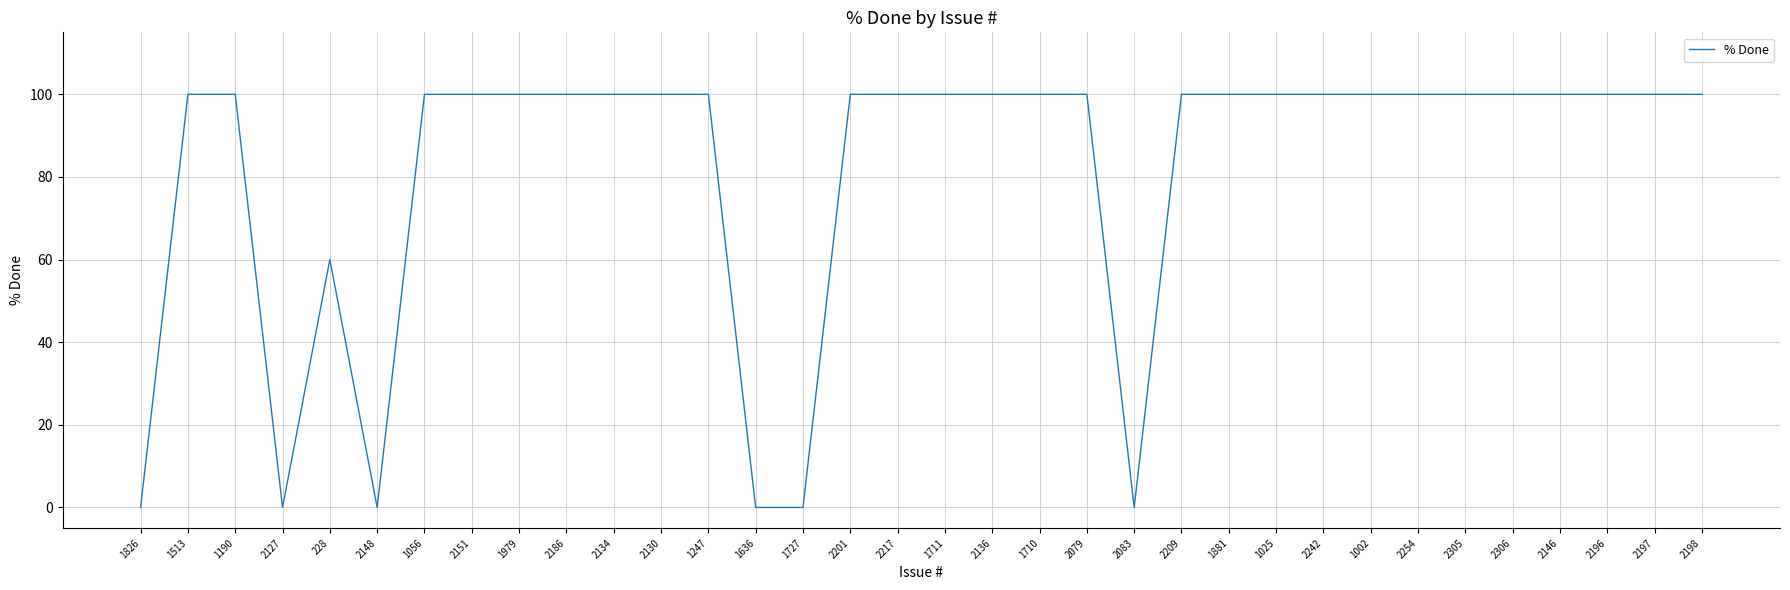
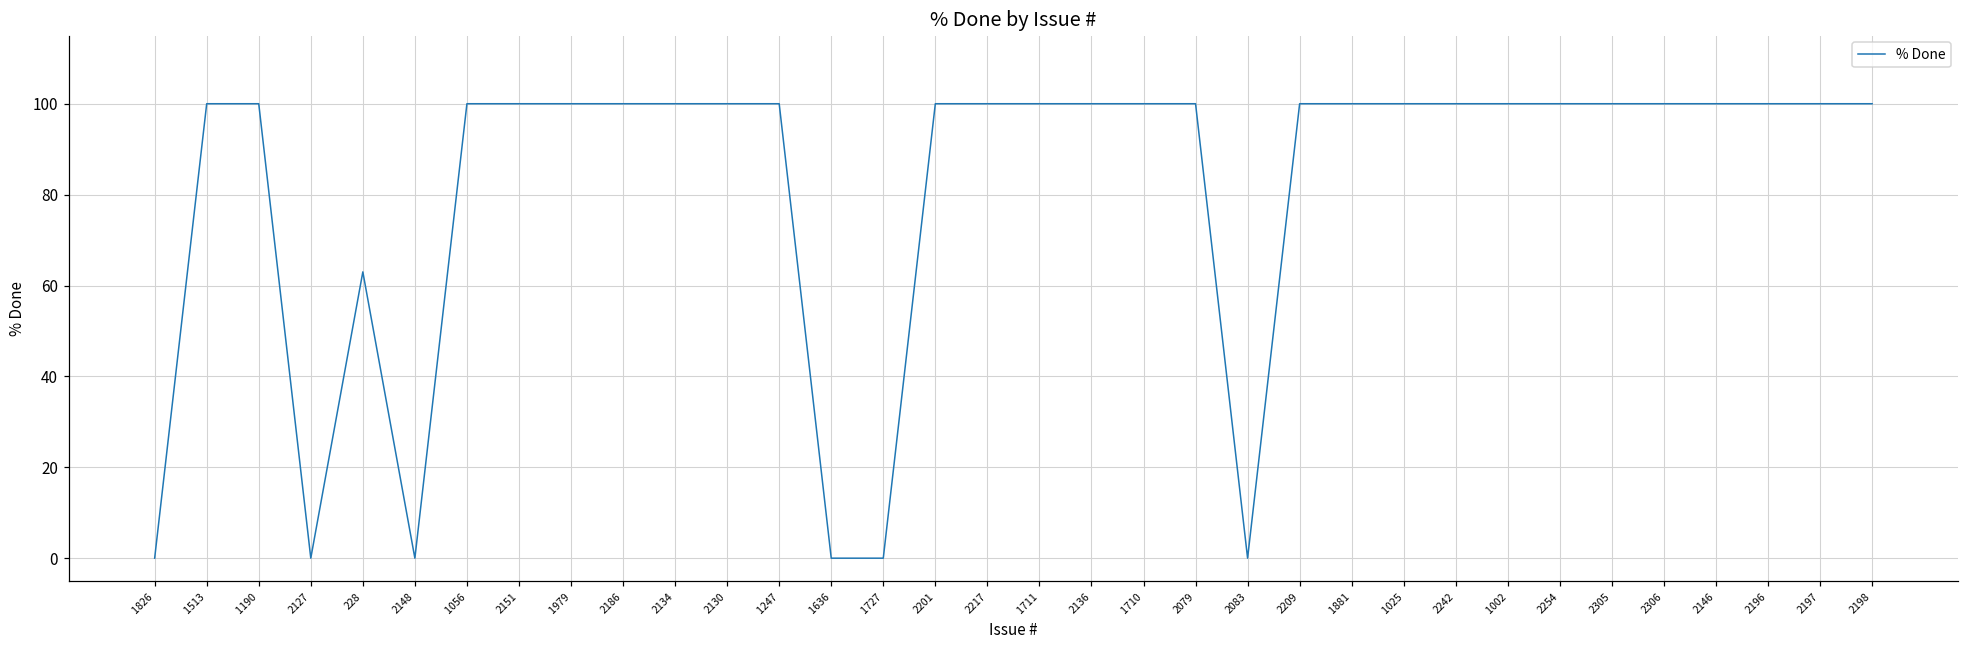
  {
    "1826": 0,
    "1513": 100,
    "1190": 100,
    "2127": 0,
-   "228": 60,
+   "228": 63,
    "2148": 0,
    "1056": 100,
    "2151": 100,
    "1979": 100,
    "2186": 100,
    "2134": 100,
    "2130": 100,
    "1247": 100,
    "1636": 0,
    "1727": 0,
    "2201": 100,
    "2217": 100,
    "1711": 100,
    "2136": 100,
    "1710": 100,
    "2079": 100,
    "2083": 0,
    "2209": 100,
    "1881": 100,
    "1025": 100,
    "2242": 100,
    "1002": 100,
    "2254": 100,
    "2305": 100,
    "2306": 100,
    "2146": 100,
    "2196": 100,
    "2197": 100,
    "2198": 100
  }
